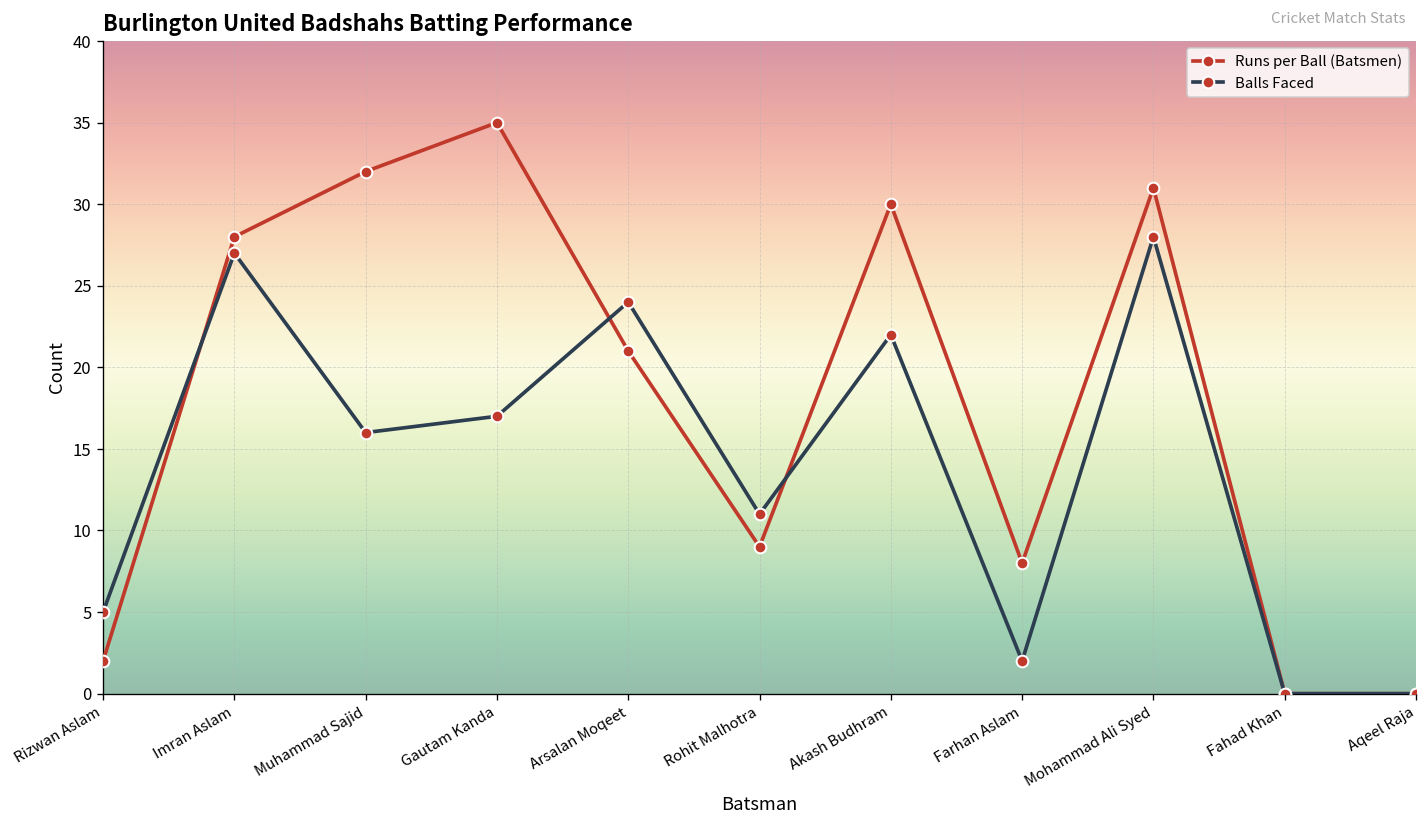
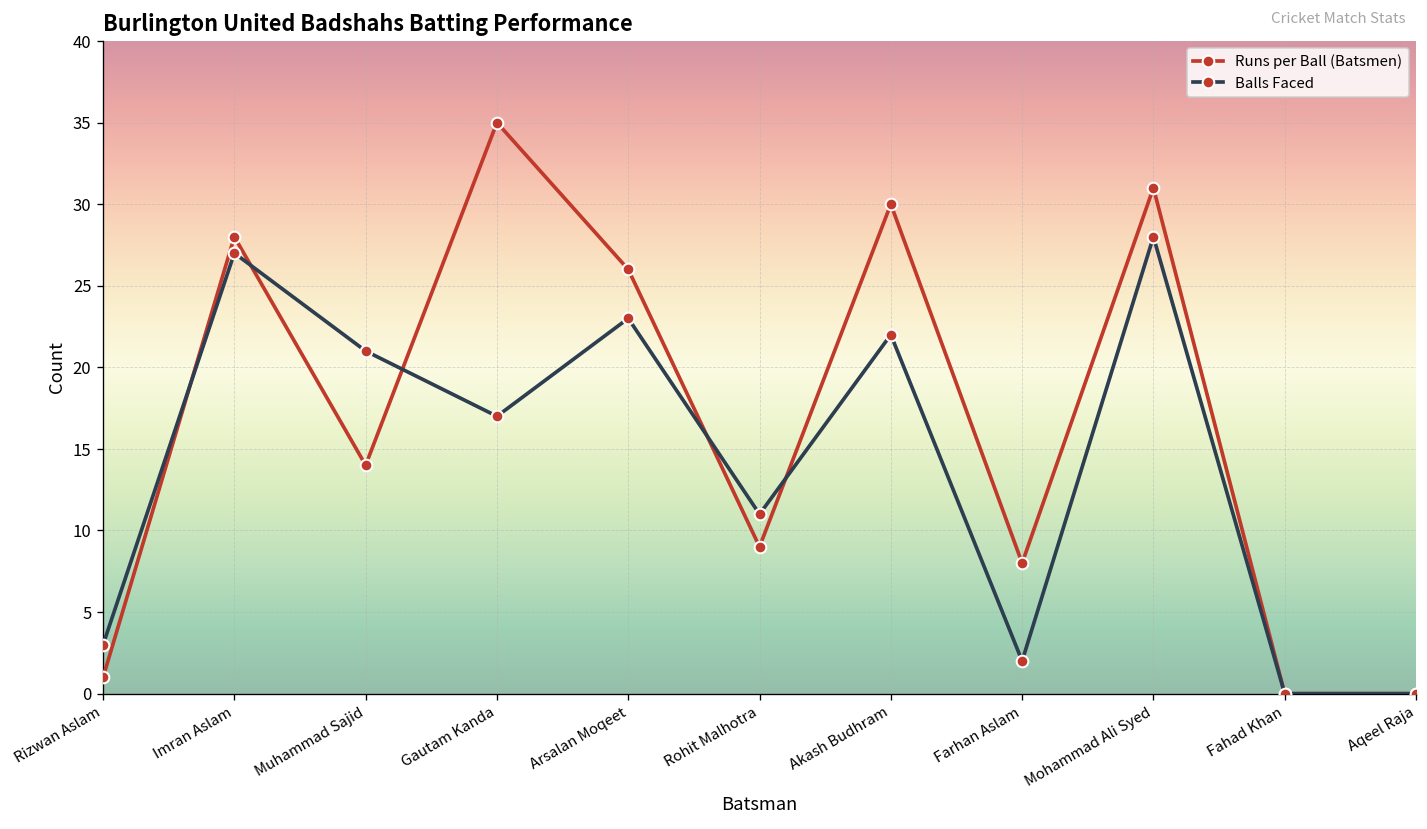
  {
    "Runs per Ball (Batsmen)": {
-     "Rizwan Aslam": 2,
+     "Rizwan Aslam": 1,
      "Imran Aslam": 28,
-     "Muhammad Sajid": 32,
+     "Muhammad Sajid": 14,
      "Gautam Kanda": 35,
-     "Arsalan Moqeet": 21,
+     "Arsalan Moqeet": 26,
      "Rohit Malhotra": 9,
      "Akash Budhram": 30,
      "Farhan Aslam": 8,
      "Mohammad Ali Syed": 31
    },
    "Balls Faced": {
-     "Rizwan Aslam": 5,
+     "Rizwan Aslam": 3,
      "Imran Aslam": 27,
-     "Muhammad Sajid": 16,
+     "Muhammad Sajid": 21,
      "Gautam Kanda": 17,
-     "Arsalan Moqeet": 24,
+     "Arsalan Moqeet": 23,
      "Rohit Malhotra": 11,
      "Akash Budhram": 22,
      "Farhan Aslam": 2,
      "Mohammad Ali Syed": 28
    }
  }
